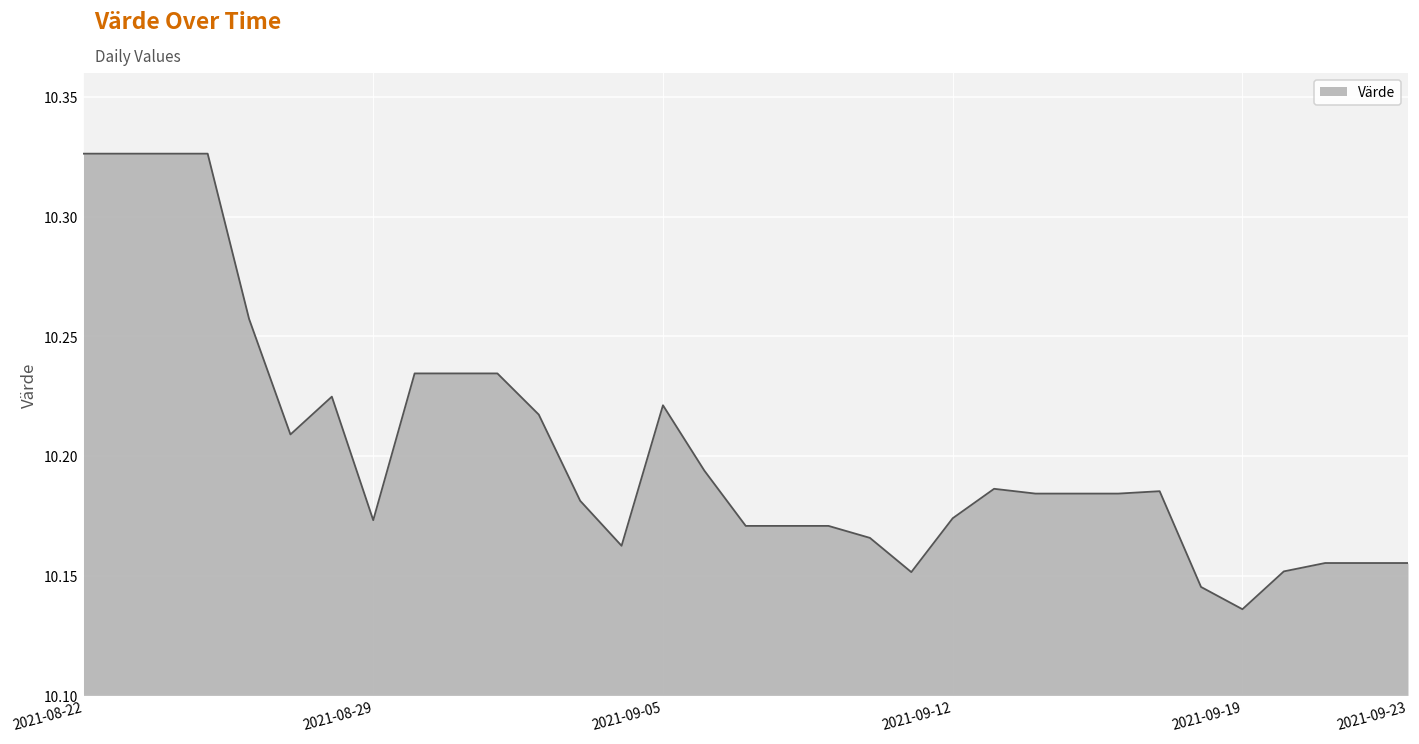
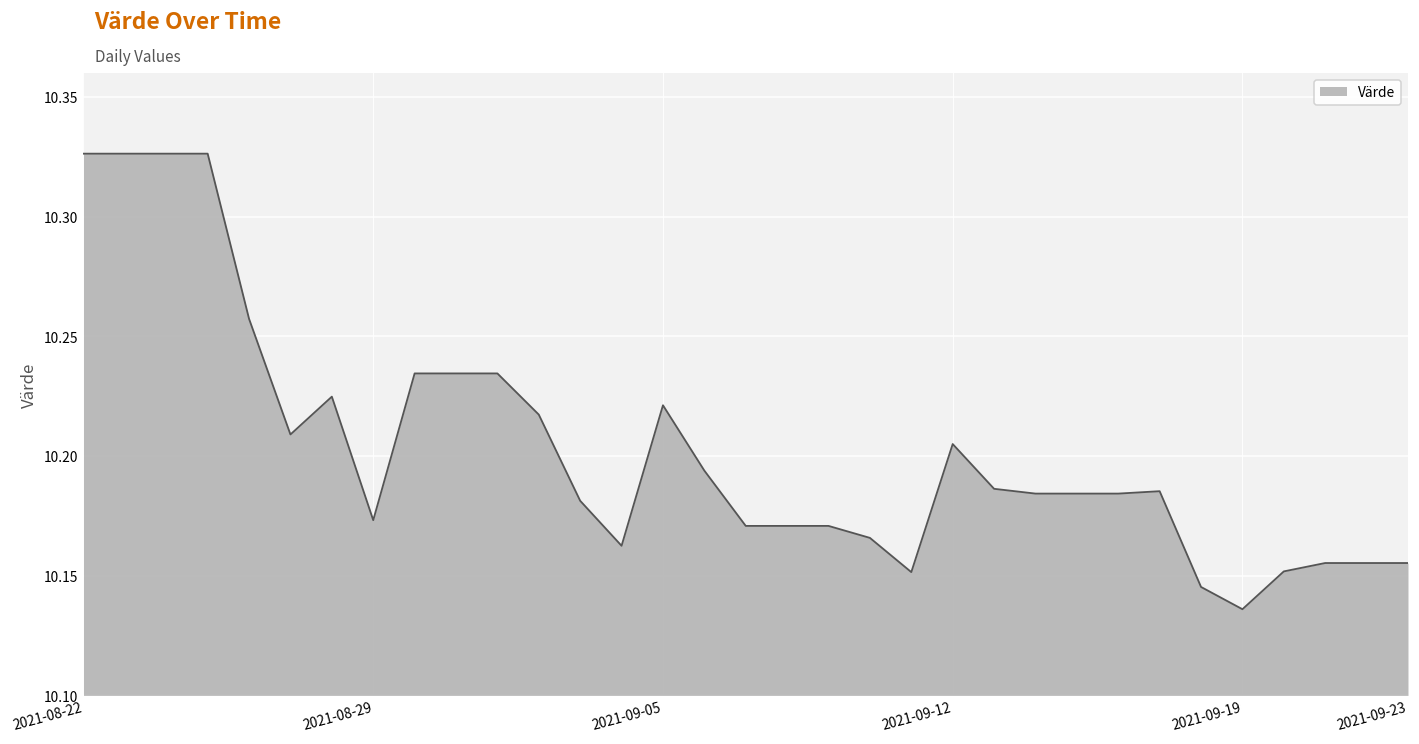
  {
    "2021-08-22": 10.326,
    "2021-08-29": 10.173,
    "2021-09-05": 10.221,
-   "2021-09-12": 10.174,
+   "2021-09-12": 10.205,
    "2021-09-19": 10.136,
    "2021-09-23": 10.155
  }
